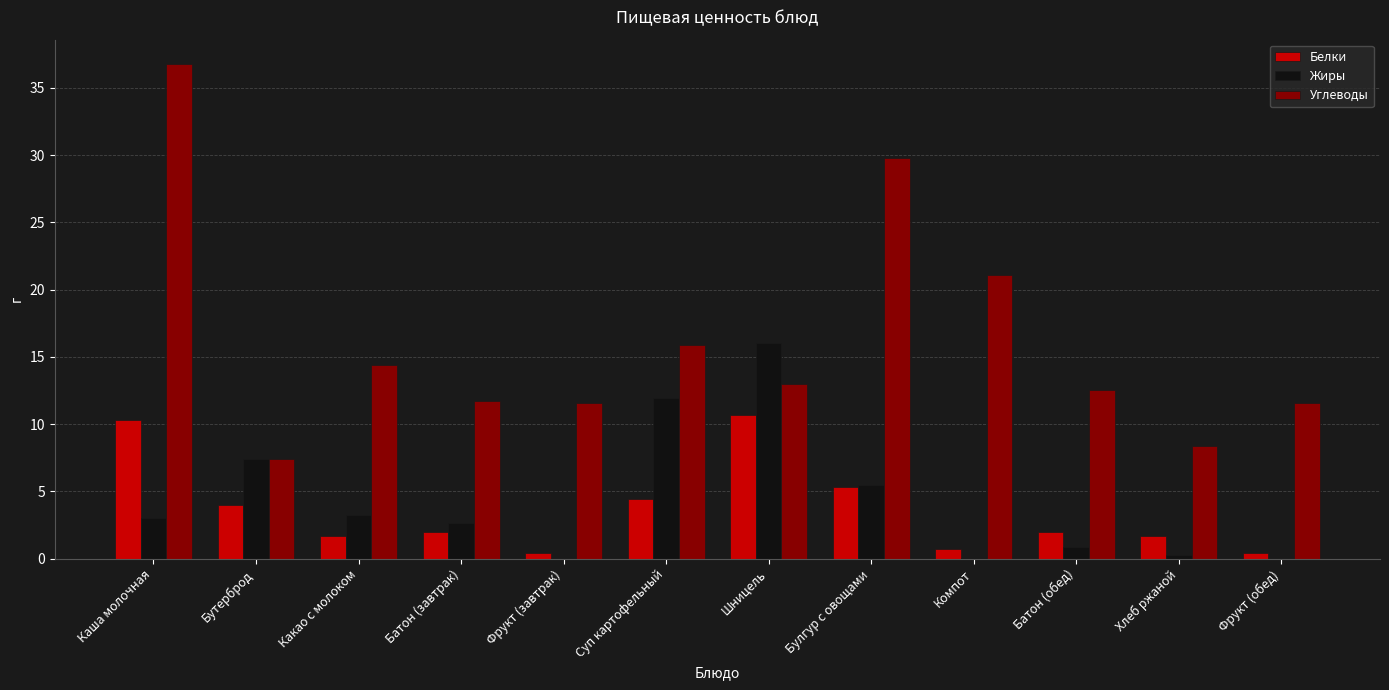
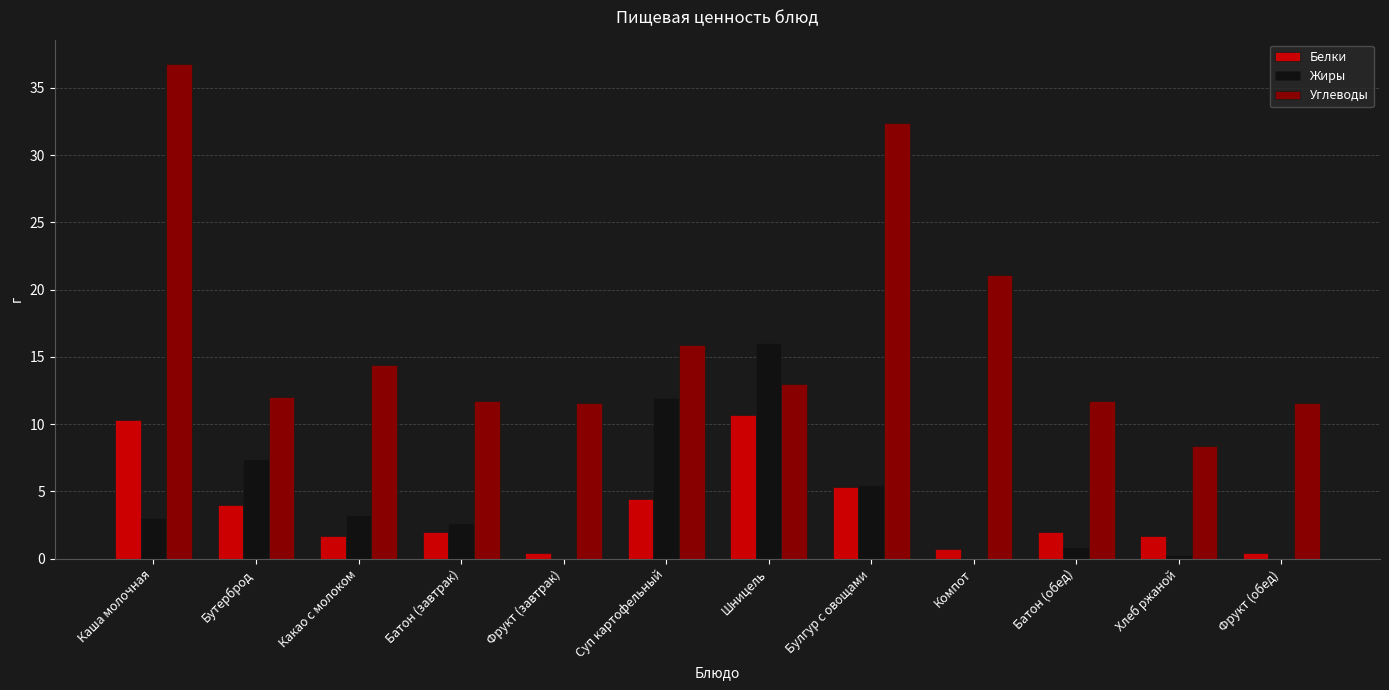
  {
    "Белки": {
      "Каша молочная": 10.3,
      "Бутерброд": 4.0,
      "Какао с молоком": 1.7,
      "Батон (завтрак)": 2.0,
      "Фрукт (завтрак)": 0.4,
      "Суп картофельный": 4.4,
      "Шницель": 10.6,
      "Булгур с овощами": 5.3,
      "Компот": 0.7,
      "Батон (обед)": 2.0,
      "Хлеб ржаной": 1.7,
      "Фрукт (обед)": 0.4
    },
    "Жиры": {
      "Каша молочная": 3.1,
      "Бутерброд": 7.4,
      "Какао с молоком": 3.2,
      "Батон (завтрак)": 2.6,
      "Фрукт (завтрак)": 0.0,
      "Суп картофельный": 11.9,
      "Шницель": 16.0,
      "Булгур с овощами": 5.5,
      "Батон (обед)": 0.9,
      "Хлеб ржаной": 0.3,
      "Фрукт (обед)": 0.0
    },
    "Углеводы": {
      "Каша молочная": 36.7,
-     "Бутерброд": 7.4,
+     "Бутерброд": 12.0,
      "Какао с молоком": 14.4,
      "Батон (завтрак)": 11.8,
      "Фрукт (завтрак)": 11.6,
      "Суп картофельный": 15.9,
      "Шницель": 13.0,
-     "Булгур с овощами": 29.8,
+     "Булгур с овощами": 32.4,
      "Компот": 21.1,
-     "Батон (обед)": 12.5,
+     "Батон (обед)": 11.8,
      "Хлеб ржаной": 8.4,
      "Фрукт (обед)": 11.6
    }
  }
